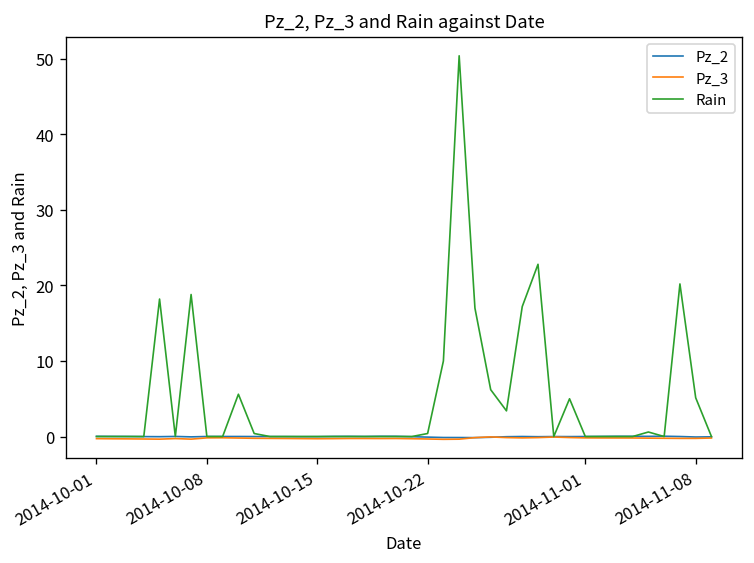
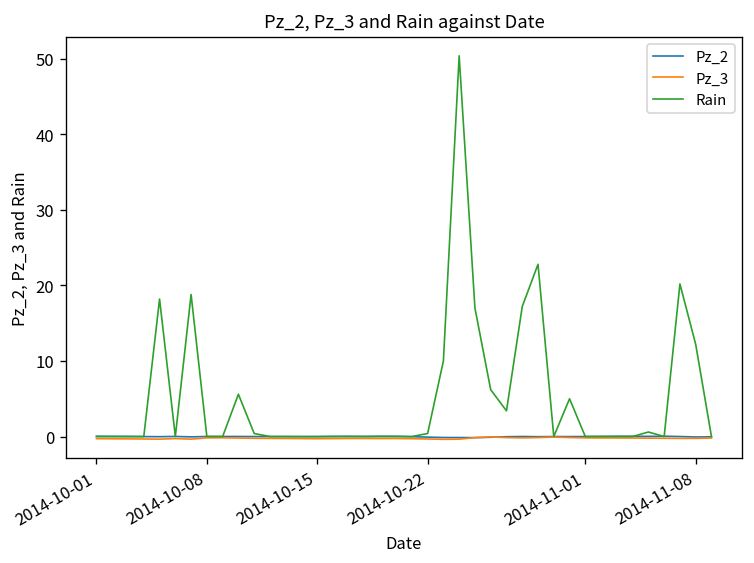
  {
    "Rain": {
      "2014-10-22": 0,
-     "2014-11-08": 5
+     "2014-11-08": 12
    }
  }
